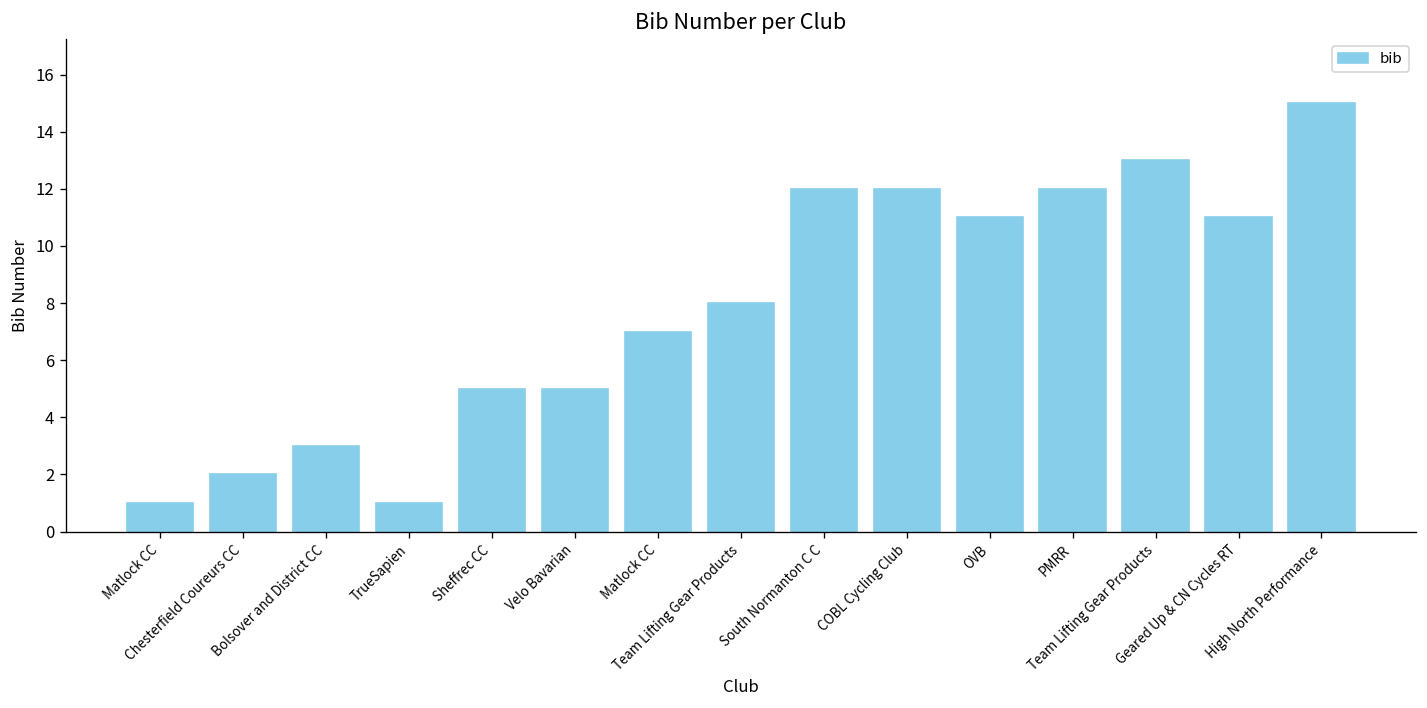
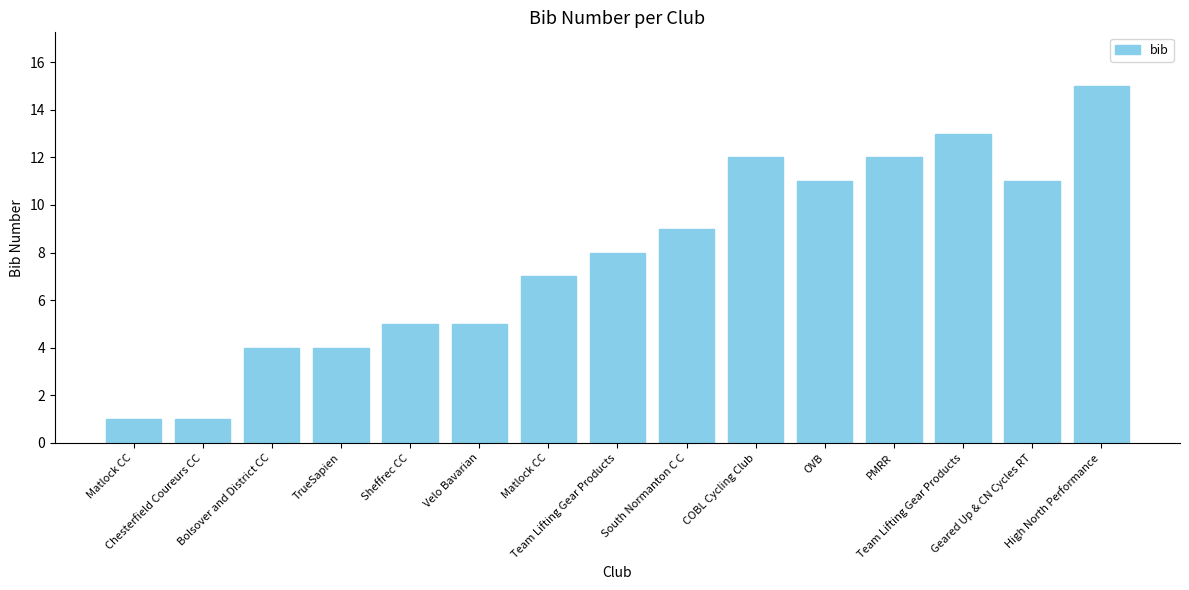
  {
-   "Chesterfield Coureurs CC": 2,
-   "Bolsover and District CC": 3,
-   "TrueSapien": 1,
+   "Chesterfield Coureurs CC": 1,
+   "Bolsover and District CC": 4,
+   "TrueSapien": 4,
    "Sheffrec CC": 5,
    "Velo Bavarian": 5,
-   "South Normanton C C": 12,
+   "South Normanton C C": 9,
    "COBL Cycling Club": 12,
    "OVB": 11,
    "PMRR": 12,
    "Geared Up & CN Cycles RT": 11,
    "High North Performance": 15
  }
